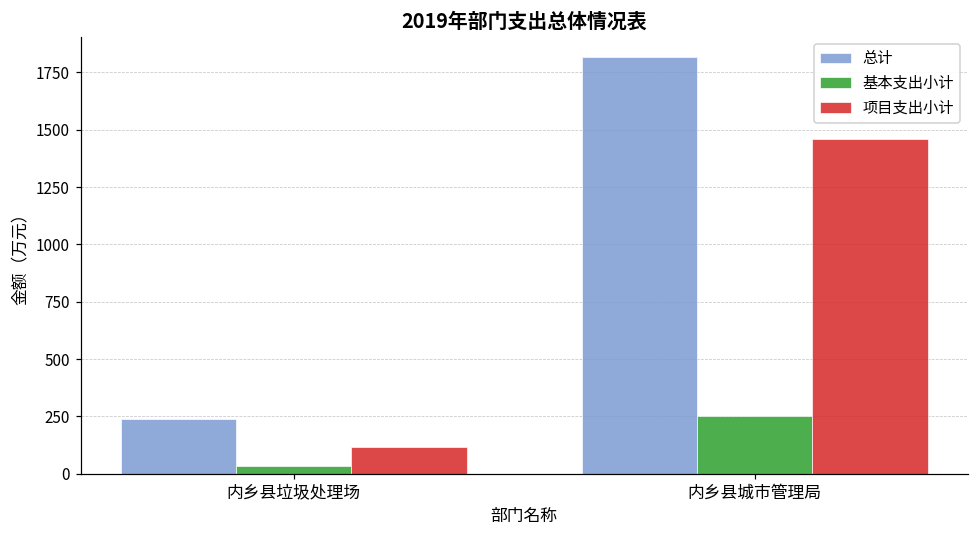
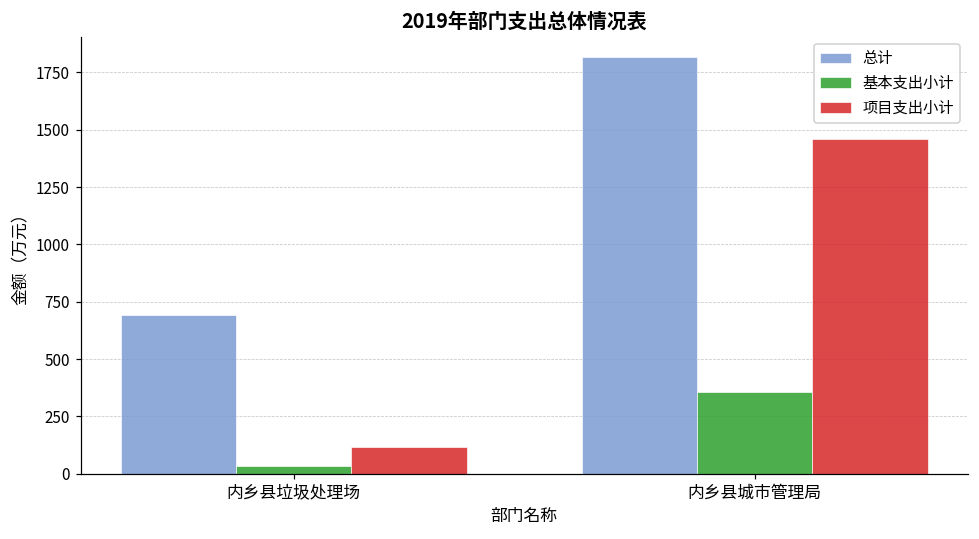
  {
    "总计": {
-     "内乡县垃圾处理场": 240,
+     "内乡县垃圾处理场": 690,
      "内乡县城市管理局": 1810
    },
    "基本支出小计": {
      "内乡县垃圾处理场": 30,
-     "内乡县城市管理局": 250
+     "内乡县城市管理局": 360
    },
    "项目支出小计": {
      "内乡县垃圾处理场": 120,
      "内乡县城市管理局": 1460
    }
  }
